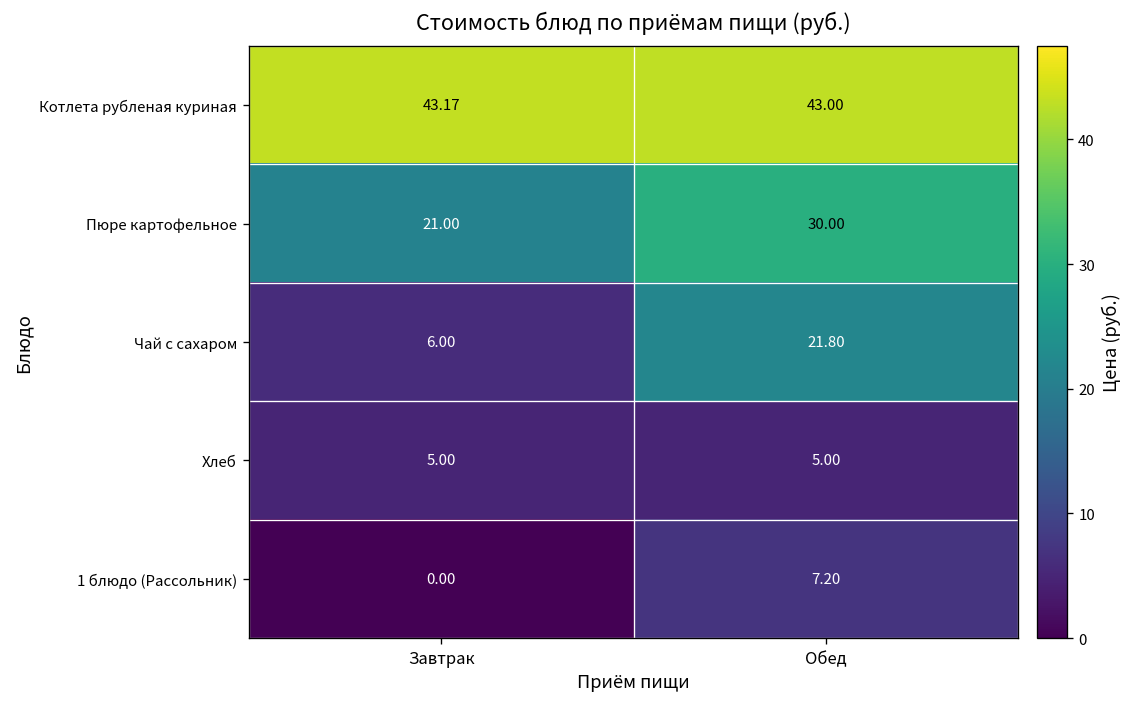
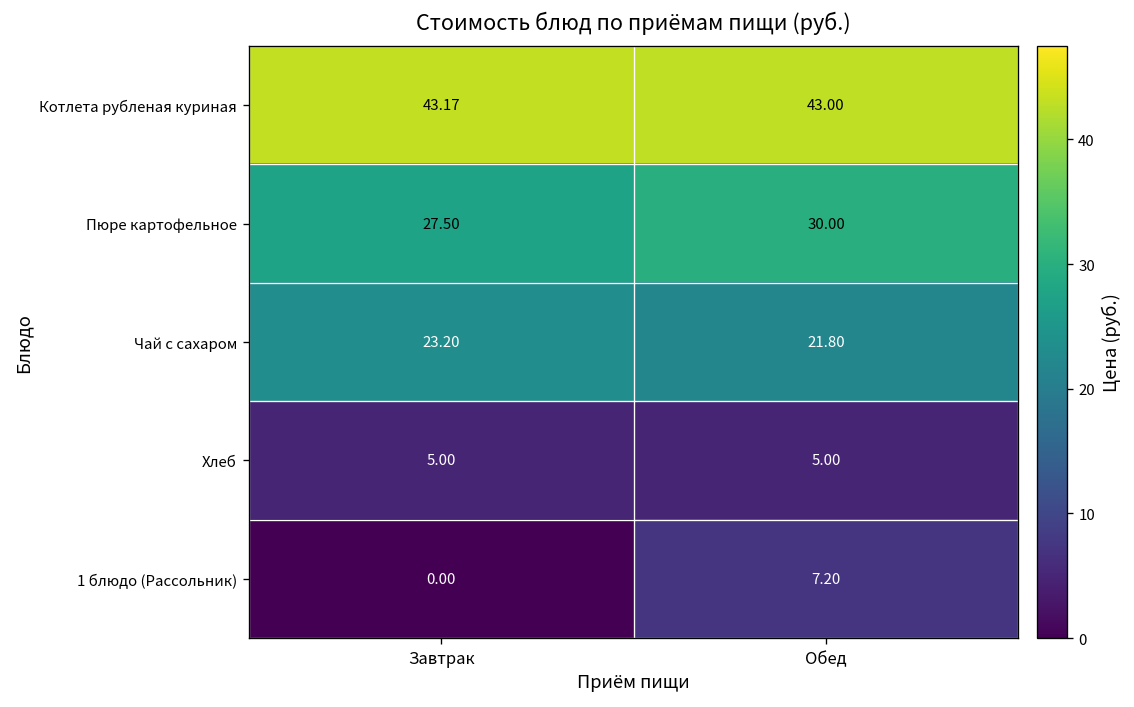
  {
    "Котлета рубленая куриная": {
      "Завтрак": 43.17,
      "Обед": 43.00
    },
    "Пюре картофельное": {
-     "Завтрак": 21.00,
+     "Завтрак": 27.50,
      "Обед": 30.00
    },
    "Чай с сахаром": {
-     "Завтрак": 6.00,
+     "Завтрак": 23.20,
      "Обед": 21.80
    },
    "Хлеб": {
      "Завтрак": 5.00,
      "Обед": 5.00
    },
    "1 блюдо (Рассольник)": {
      "Завтрак": 0.00,
      "Обед": 7.20
    }
  }
